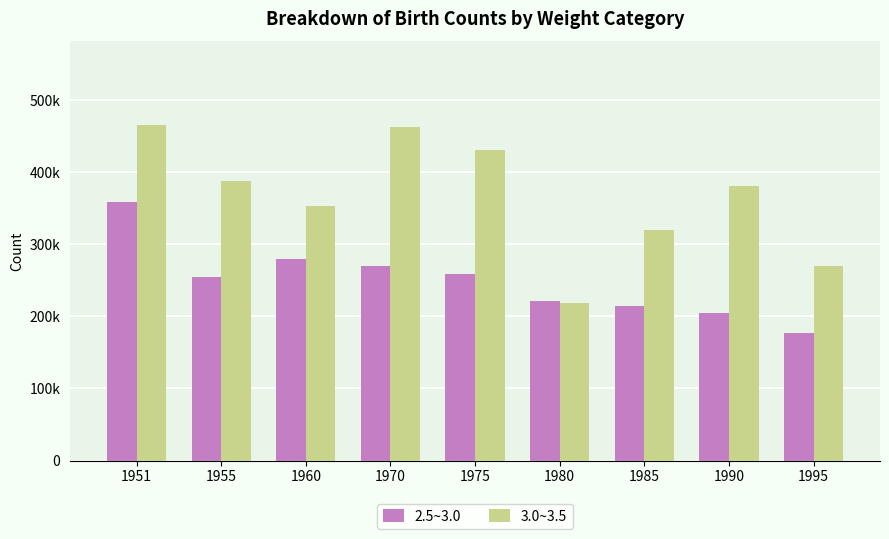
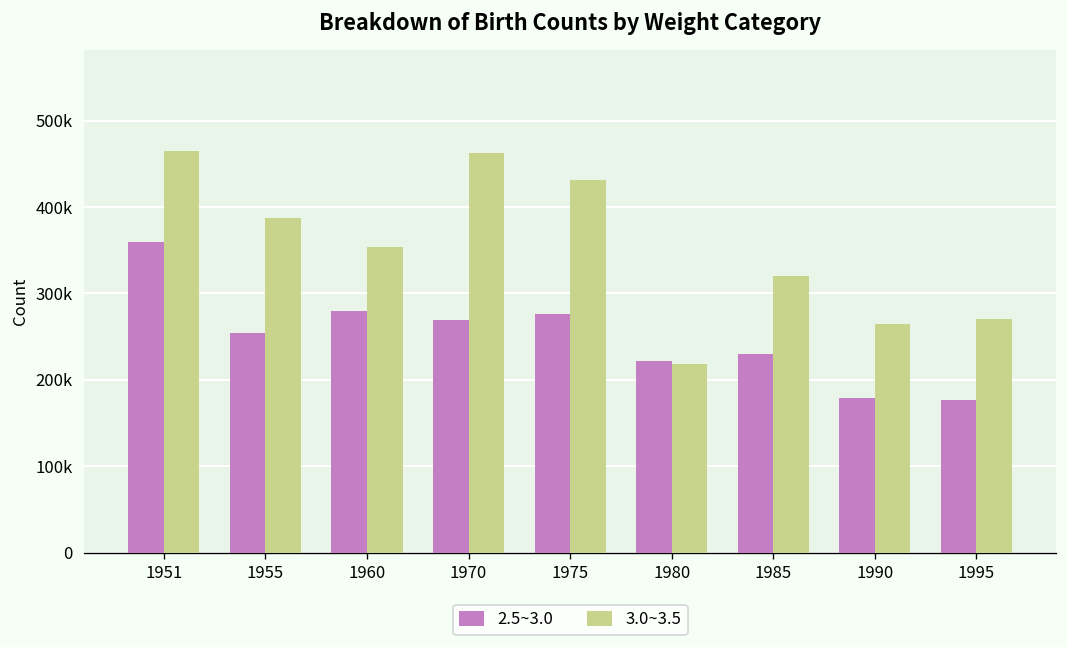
  {
    "2.5~3.0": {
      "1951": 360000,
      "1955": 250000,
      "1960": 280000,
      "1970": 270000,
-     "1975": 260000,
+     "1975": 280000,
      "1980": 220000,
-     "1985": 210000,
-     "1990": 200000,
+     "1985": 230000,
+     "1990": 180000,
      "1995": 180000
    },
    "3.0~3.5": {
      "1951": 470000,
      "1955": 390000,
      "1960": 350000,
      "1970": 460000,
      "1975": 430000,
      "1980": 220000,
      "1985": 320000,
-     "1990": 380000,
+     "1990": 270000,
      "1995": 270000
    }
  }
